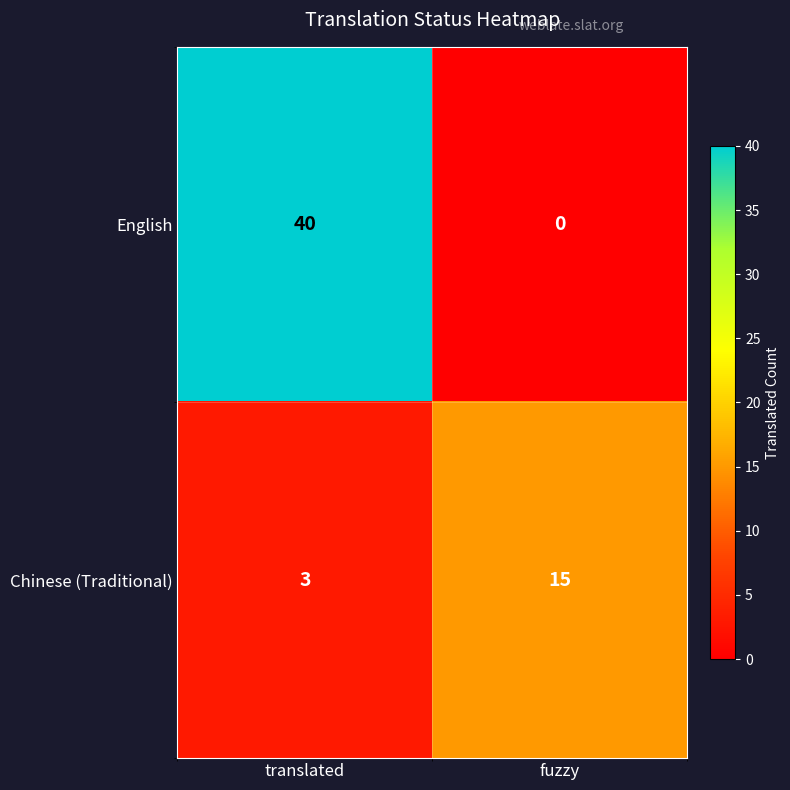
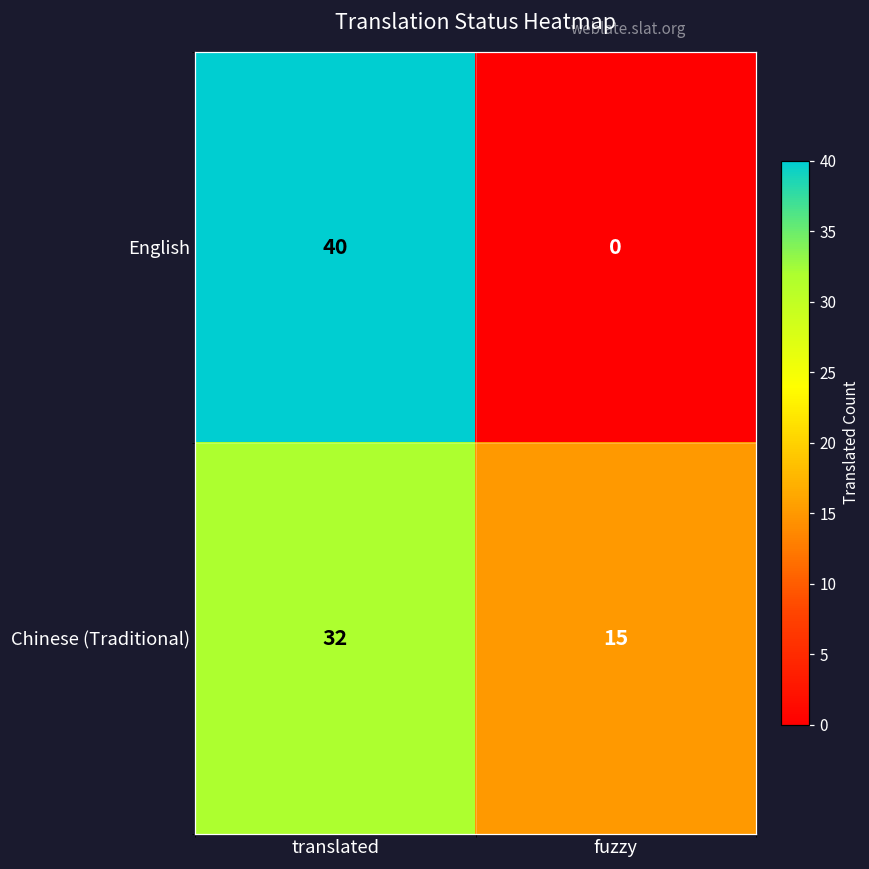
  {
    "English": {
      "translated": 40,
      "fuzzy": 0
    },
    "Chinese (Traditional)": {
-     "translated": 3,
+     "translated": 32,
      "fuzzy": 15
    }
  }
